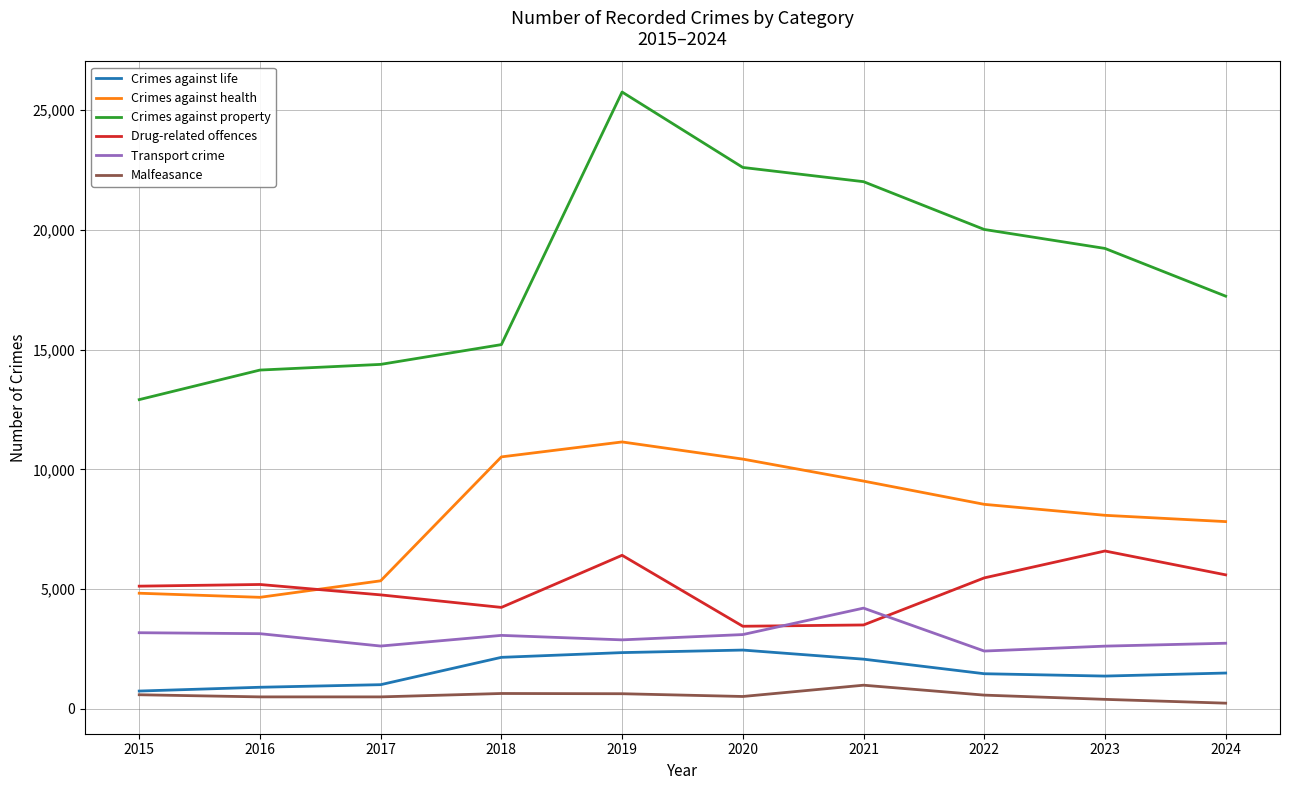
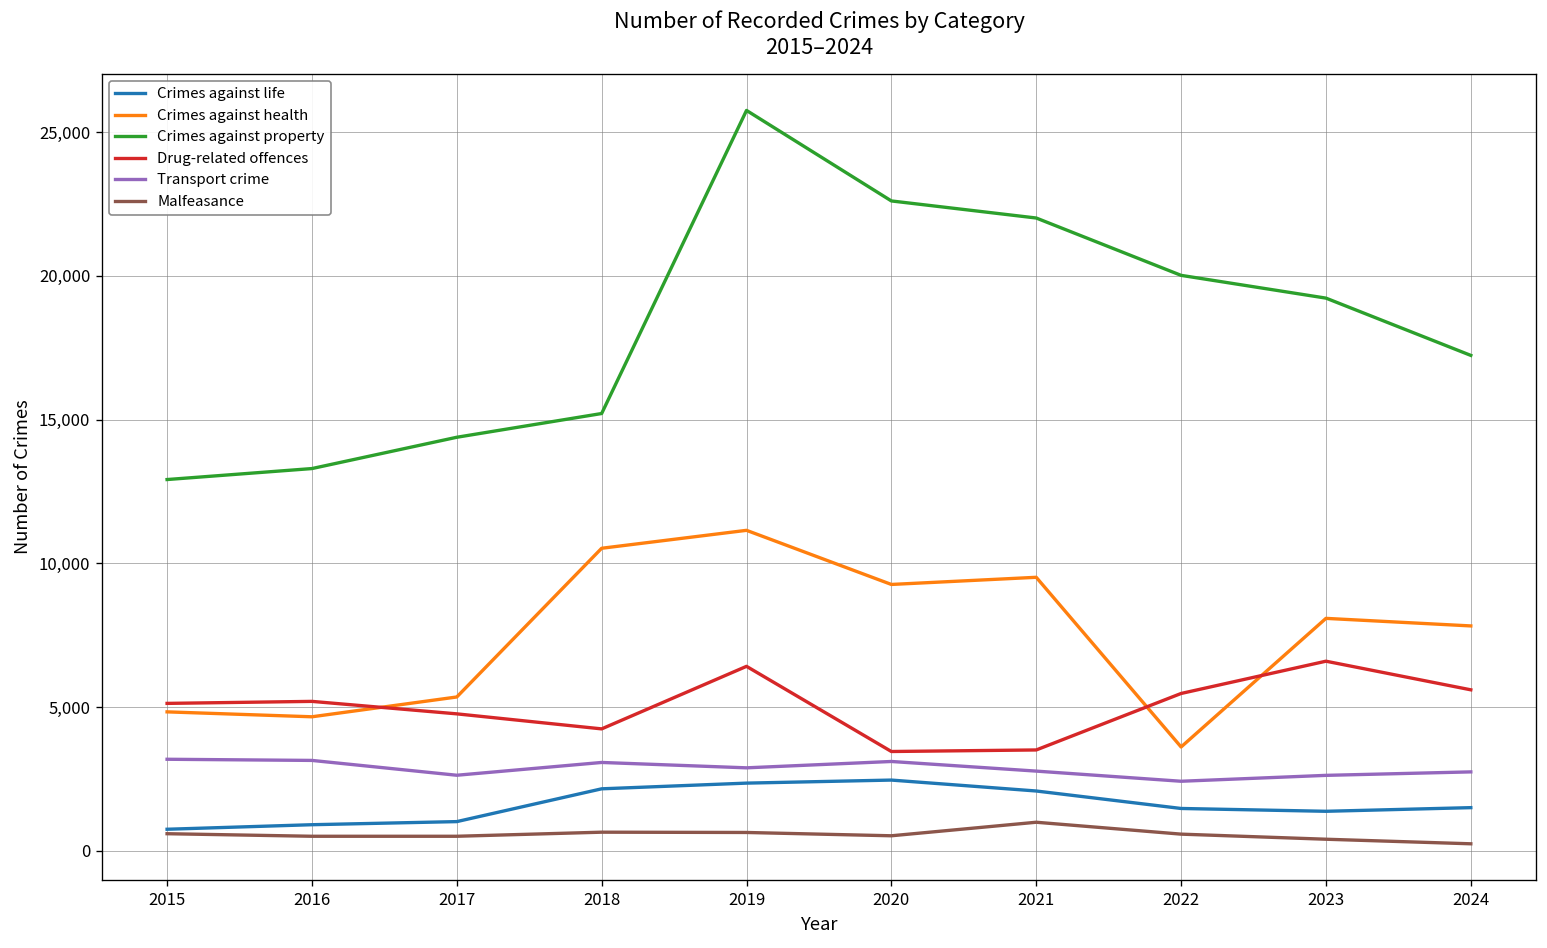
  {
    "Crimes against life": {
      "2015": "700",
      "2016": "900",
      "2017": "1,000",
      "2018": "2,200",
      "2019": "2,400",
      "2020": "2,500",
      "2021": "2,100",
      "2022": "1,500",
      "2023": "1,400",
      "2024": "1,500"
    },
    "Crimes against health": {
      "2015": "4,800",
      "2016": "4,700",
      "2017": "5,300",
      "2018": "10,500",
      "2019": "11,100",
-     "2020": "10,400",
+     "2020": "9,300",
      "2021": "9,500",
-     "2022": "8,500",
+     "2022": "3,600",
      "2023": "8,100",
      "2024": "7,800"
    },
    "Crimes against property": {
      "2015": "12,900",
-     "2016": "14,100",
+     "2016": "13,300",
      "2017": "14,400",
      "2018": "15,200",
      "2019": "25,800",
      "2020": "22,600",
      "2021": "22,000",
      "2022": "20,000",
      "2023": "19,200",
      "2024": "17,200"
    },
    "Drug-related offences": {
      "2015": "5,100",
      "2016": "5,200",
      "2017": "4,800",
      "2018": "4,200",
      "2019": "6,400",
      "2020": "3,500",
      "2021": "3,500",
      "2022": "5,500",
      "2023": "6,600",
      "2024": "5,600"
    },
    "Transport crime": {
      "2015": "3,200",
      "2016": "3,100",
      "2017": "2,600",
      "2018": "3,100",
      "2019": "2,900",
      "2020": "3,100",
-     "2021": "4,200",
+     "2021": "2,800",
      "2022": "2,400",
      "2023": "2,600",
      "2024": "2,700"
    },
    "Malfeasance": {
      "2015": "600",
      "2016": "500",
      "2017": "500",
      "2018": "600",
      "2019": "600",
      "2020": "500",
      "2021": "1,000",
      "2022": "600",
      "2023": "400",
      "2024": "200"
    }
  }
